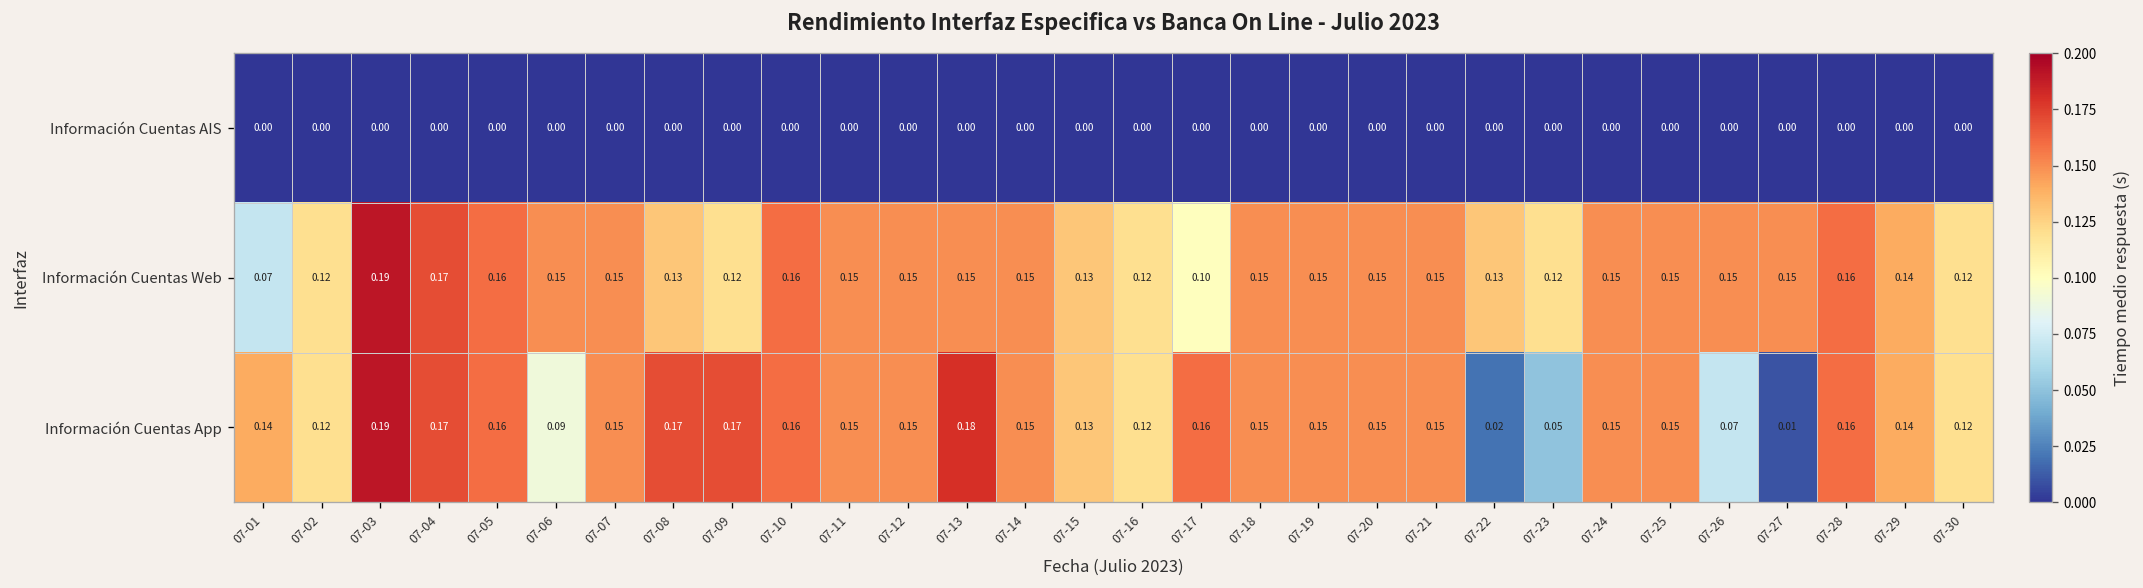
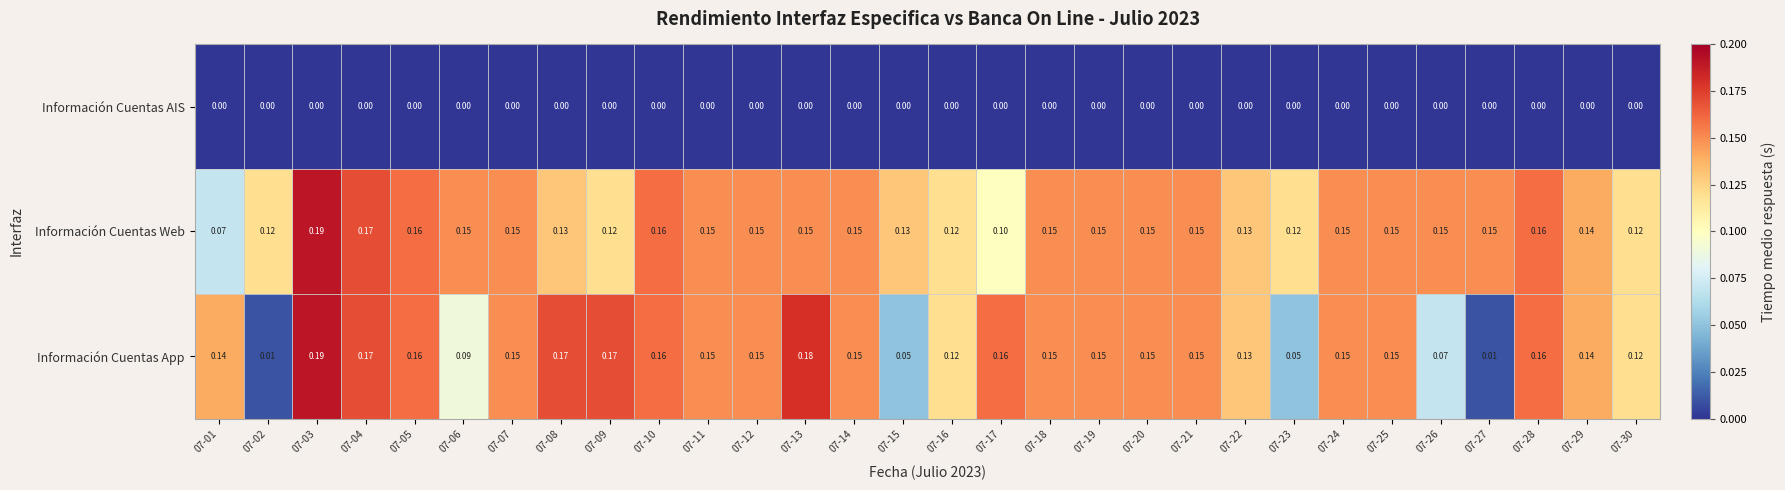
  {
    "Información Cuentas AIS": {
      "07-01": 0.00,
      "07-02": 0.00,
      "07-03": 0.00,
      "07-04": 0.00,
      "07-05": 0.00,
      "07-06": 0.00,
      "07-07": 0.00,
      "07-08": 0.00,
      "07-09": 0.00,
      "07-10": 0.00,
      "07-11": 0.00,
      "07-12": 0.00,
      "07-13": 0.00,
      "07-14": 0.00,
      "07-15": 0.00,
      "07-16": 0.00,
      "07-17": 0.00,
      "07-18": 0.00,
      "07-19": 0.00,
      "07-20": 0.00,
      "07-21": 0.00,
      "07-22": 0.00,
      "07-23": 0.00,
      "07-24": 0.00,
      "07-25": 0.00,
      "07-26": 0.00,
      "07-27": 0.00,
      "07-28": 0.00,
      "07-29": 0.00,
      "07-30": 0.00
    },
    "Información Cuentas Web": {
      "07-01": 0.07,
      "07-02": 0.12,
      "07-03": 0.19,
      "07-04": 0.17,
      "07-05": 0.16,
      "07-06": 0.15,
      "07-07": 0.15,
      "07-08": 0.13,
      "07-09": 0.12,
      "07-10": 0.16,
      "07-11": 0.15,
      "07-12": 0.15,
      "07-13": 0.15,
      "07-14": 0.15,
      "07-15": 0.13,
      "07-16": 0.12,
      "07-17": 0.10,
      "07-18": 0.15,
      "07-19": 0.15,
      "07-20": 0.15,
      "07-21": 0.15,
      "07-22": 0.13,
      "07-23": 0.12,
      "07-24": 0.15,
      "07-25": 0.15,
      "07-26": 0.15,
      "07-27": 0.15,
      "07-28": 0.16,
      "07-29": 0.14,
      "07-30": 0.12
    },
    "Información Cuentas App": {
      "07-01": 0.14,
-     "07-02": 0.12,
+     "07-02": 0.01,
      "07-03": 0.19,
      "07-04": 0.17,
      "07-05": 0.16,
      "07-06": 0.09,
      "07-07": 0.15,
      "07-08": 0.17,
      "07-09": 0.17,
      "07-10": 0.16,
      "07-11": 0.15,
      "07-12": 0.15,
      "07-13": 0.18,
      "07-14": 0.15,
-     "07-15": 0.13,
+     "07-15": 0.05,
      "07-16": 0.12,
      "07-17": 0.16,
      "07-18": 0.15,
      "07-19": 0.15,
      "07-20": 0.15,
      "07-21": 0.15,
-     "07-22": 0.02,
+     "07-22": 0.13,
      "07-23": 0.05,
      "07-24": 0.15,
      "07-25": 0.15,
      "07-26": 0.07,
      "07-27": 0.01,
      "07-28": 0.16,
      "07-29": 0.14,
      "07-30": 0.12
    }
  }
